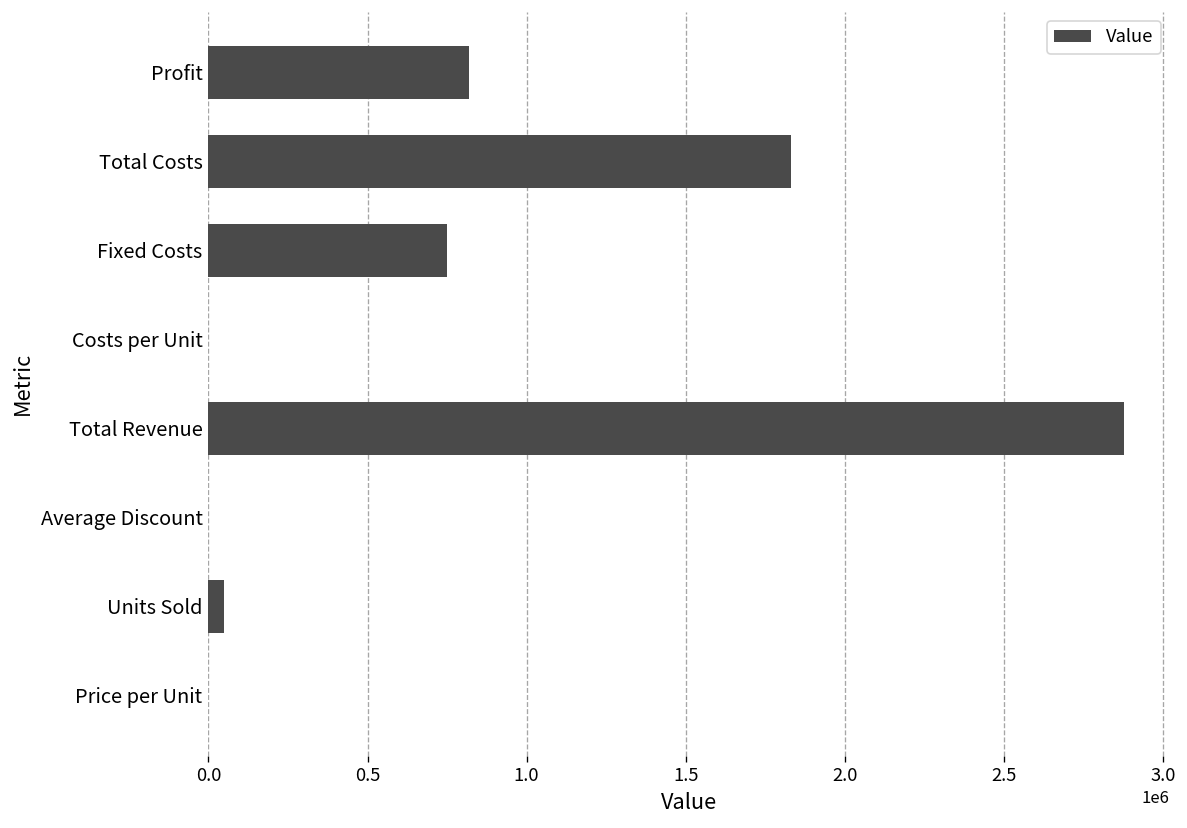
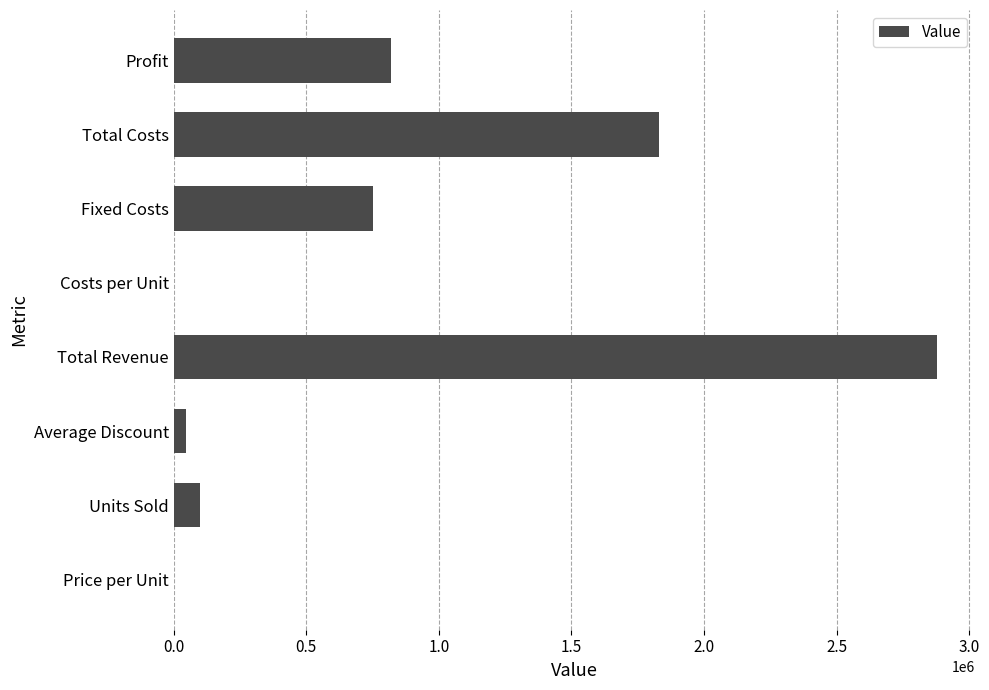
  {
    "Profit": 820000,
    "Total Costs": 1830000,
    "Fixed Costs": 750000,
    "Total Revenue": 2880000,
-   "Average Discount": 0,
-   "Units Sold": 50000
+   "Average Discount": 50000,
+   "Units Sold": 100000
  }
